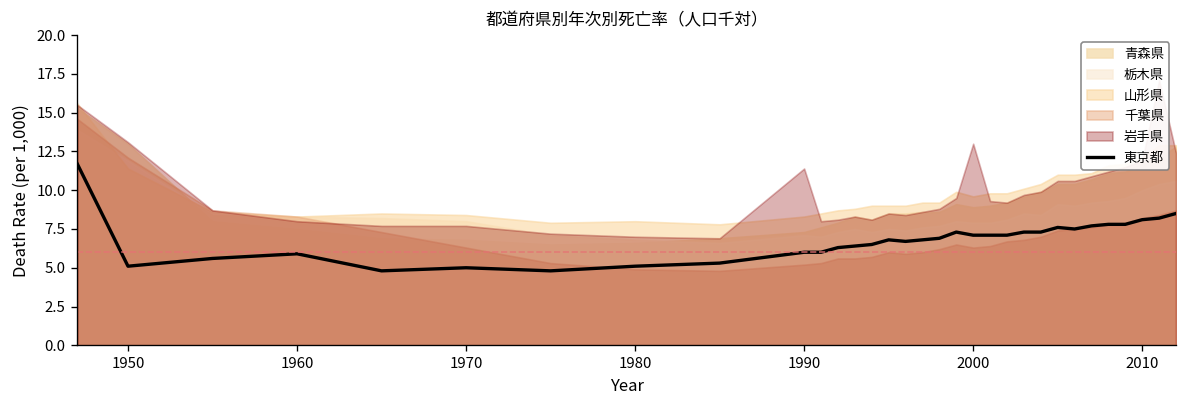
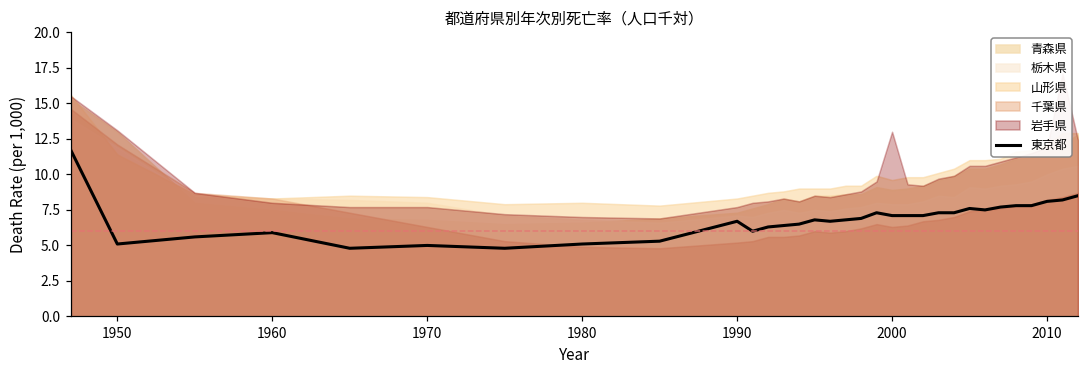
  {
    "東京都": {
      "1950": 5.1,
      "1960": 5.9,
      "1970": 5.0,
      "1980": 5.1,
-     "1990": 6.0,
+     "1990": 6.7,
      "2000": 7.1
    },
    "岩手県": {
      "1960": 8.0,
      "1970": 7.7,
      "1980": 7.0,
-     "1990": 11.4,
+     "1990": 7.7,
      "2000": 13.0,
      "2010": 11.9
    }
  }
